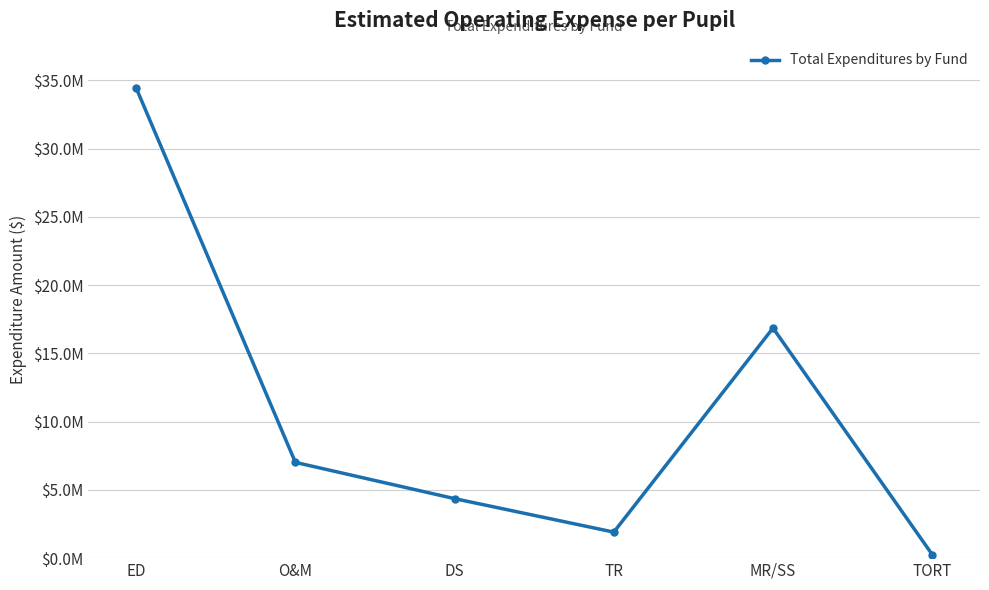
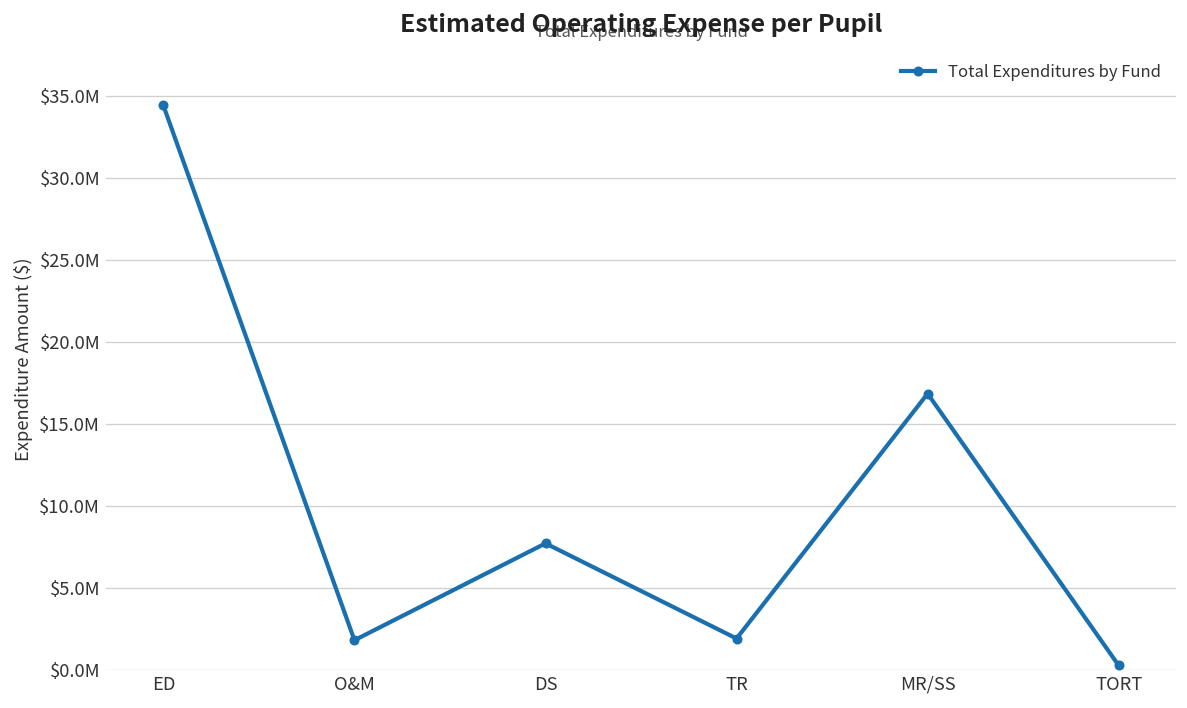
  {
    "ED": "$34400000",
-   "O&M": "$7000000",
-   "DS": "$4400000",
+   "O&M": "$1800000",
+   "DS": "$7700000",
    "TR": "$1900000",
    "MR/SS": "$16900000",
    "TORT": "$300000"
  }
